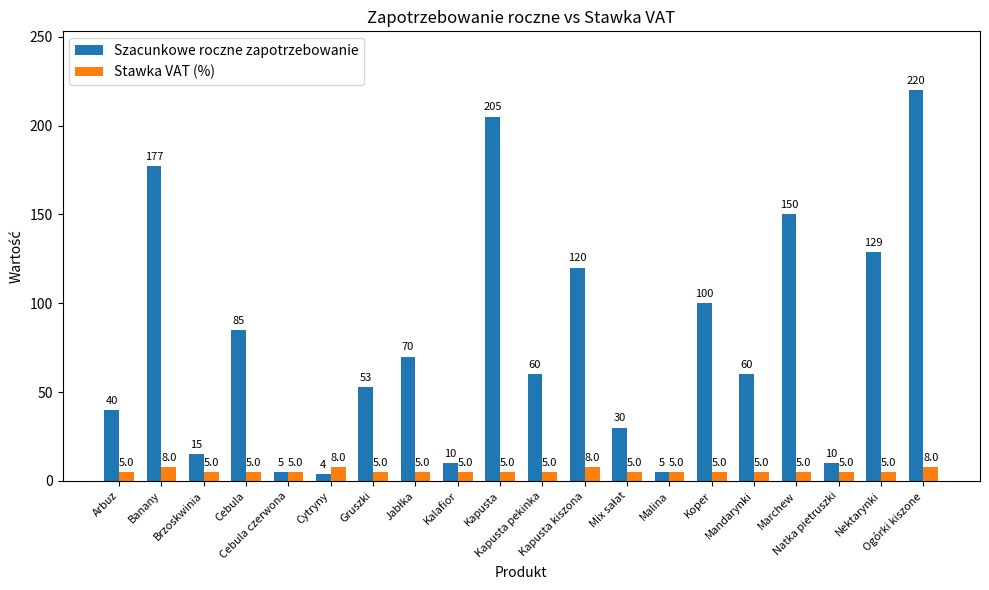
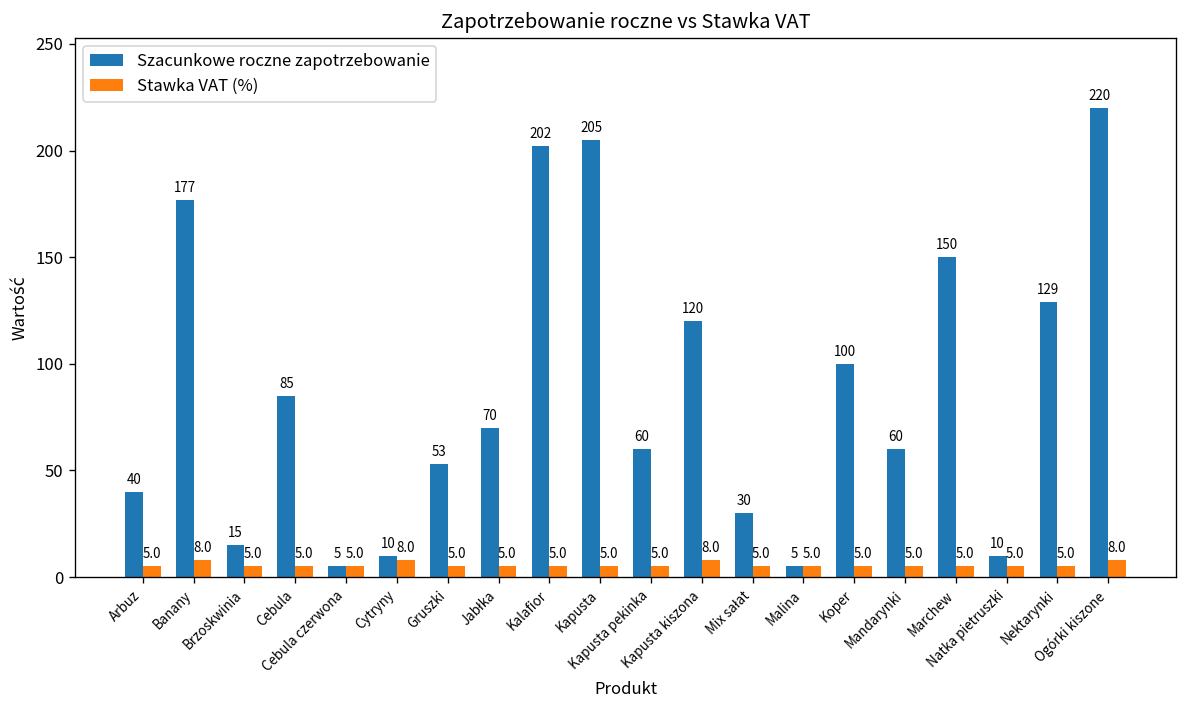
  {
    "Szacunkowe roczne zapotrzebowanie": {
      "Arbuz": 40,
      "Banany": 177,
      "Brzoskwinia": 15,
      "Cebula": 85,
      "Cebula czerwona": 5,
-     "Cytryny": 4,
+     "Cytryny": 10,
      "Gruszki": 53,
      "Jabłka": 70,
-     "Kalafior": 10,
+     "Kalafior": 202,
      "Kapusta": 205,
      "Kapusta pekinka": 60,
      "Kapusta kiszona": 120,
      "Mix sałat": 30,
      "Malina": 5,
      "Koper": 100,
      "Mandarynki": 60,
      "Marchew": 150,
      "Natka pietruszki": 10,
      "Nektarynki": 129,
      "Ogórki kiszone": 220
    },
    "Stawka VAT (%)": {
      "Arbuz": 5.0,
      "Banany": 8.0,
      "Brzoskwinia": 5.0,
      "Cebula": 5.0,
      "Cebula czerwona": 5.0,
      "Cytryny": 8.0,
      "Gruszki": 5.0,
      "Jabłka": 5.0,
      "Kalafior": 5.0,
      "Kapusta": 5.0,
      "Kapusta pekinka": 5.0,
      "Kapusta kiszona": 8.0,
      "Mix sałat": 5.0,
      "Malina": 5.0,
      "Koper": 5.0,
      "Mandarynki": 5.0,
      "Marchew": 5.0,
      "Natka pietruszki": 5.0,
      "Nektarynki": 5.0,
      "Ogórki kiszone": 8.0
    }
  }
